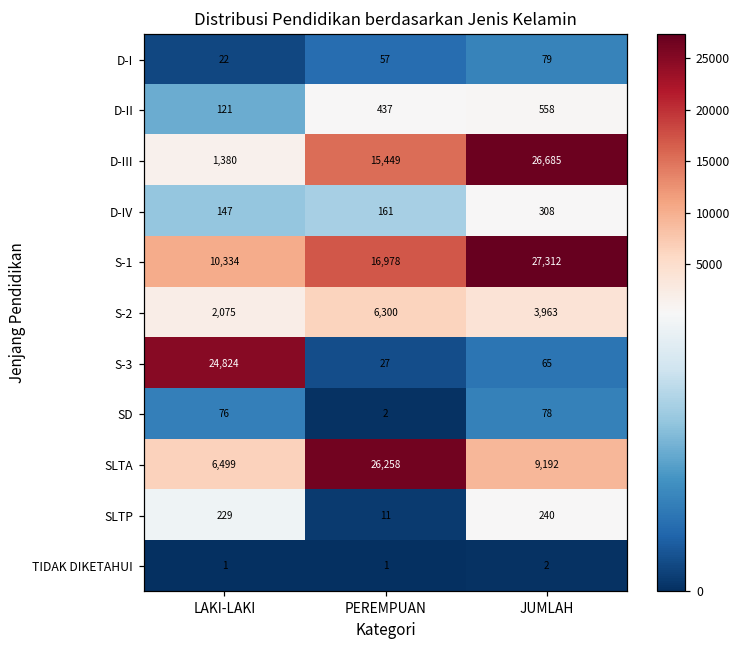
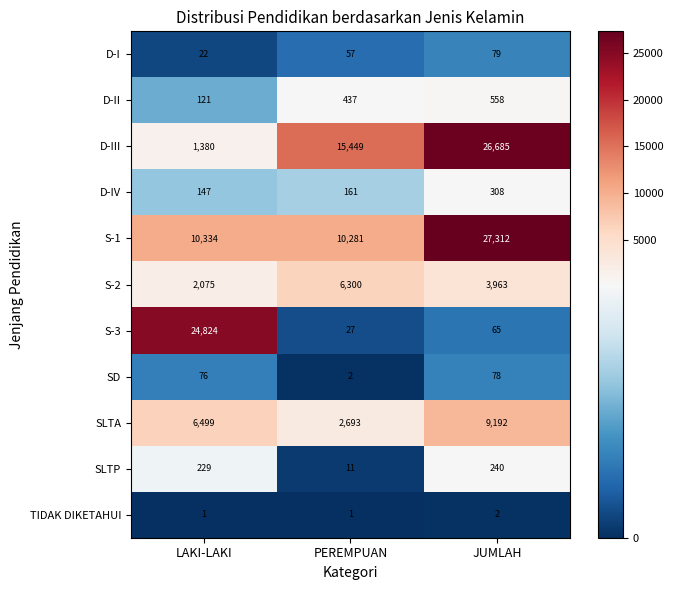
  {
    "D-I": {
      "LAKI-LAKI": "22",
      "PEREMPUAN": "57",
      "JUMLAH": "79"
    },
    "D-II": {
      "LAKI-LAKI": "121",
      "PEREMPUAN": "437",
      "JUMLAH": "558"
    },
    "D-III": {
      "LAKI-LAKI": "1,380",
      "PEREMPUAN": "15,449",
      "JUMLAH": "26,685"
    },
    "D-IV": {
      "LAKI-LAKI": "147",
      "PEREMPUAN": "161",
      "JUMLAH": "308"
    },
    "S-1": {
      "LAKI-LAKI": "10,334",
-     "PEREMPUAN": "16,978",
+     "PEREMPUAN": "10,281",
      "JUMLAH": "27,312"
    },
    "S-2": {
      "LAKI-LAKI": "2,075",
      "PEREMPUAN": "6,300",
      "JUMLAH": "3,963"
    },
    "S-3": {
      "LAKI-LAKI": "24,824",
      "PEREMPUAN": "27",
      "JUMLAH": "65"
    },
    "SD": {
      "LAKI-LAKI": "76",
      "PEREMPUAN": "2",
      "JUMLAH": "78"
    },
    "SLTA": {
      "LAKI-LAKI": "6,499",
-     "PEREMPUAN": "26,258",
+     "PEREMPUAN": "2,693",
      "JUMLAH": "9,192"
    },
    "SLTP": {
      "LAKI-LAKI": "229",
      "PEREMPUAN": "11",
      "JUMLAH": "240"
    },
    "TIDAK DIKETAHUI": {
      "LAKI-LAKI": "1",
      "PEREMPUAN": "1",
      "JUMLAH": "2"
    }
  }
